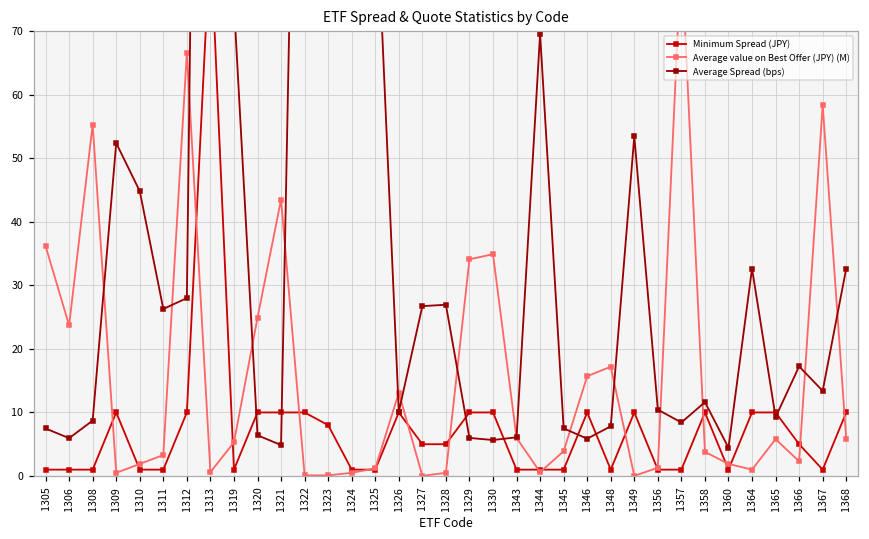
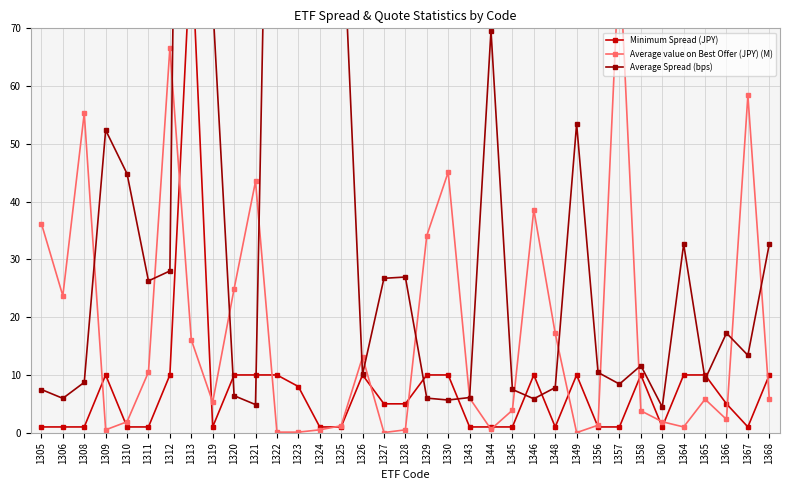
  {
    "Average value on Best Offer (JPY) (M)": {
      "1305": 36,
      "1306": 24,
      "1308": 55,
      "1309": 1,
      "1310": 2,
-     "1311": 3,
+     "1311": 11,
      "1312": 67,
-     "1313": 1,
+     "1313": 16,
      "1319": 5,
      "1320": 25,
      "1321": 44,
      "1322": 0,
      "1323": 0,
      "1324": 1,
      "1326": 13,
      "1327": 0,
      "1328": 1,
      "1329": 34,
-     "1330": 35,
+     "1330": 45,
      "1345": 4,
-     "1346": 16,
+     "1346": 39,
      "1348": 17,
      "1349": 0,
      "1358": 4,
      "1360": 2,
      "1364": 1,
      "1365": 6,
      "1366": 2,
      "1367": 58,
      "1368": 6
    }
  }
